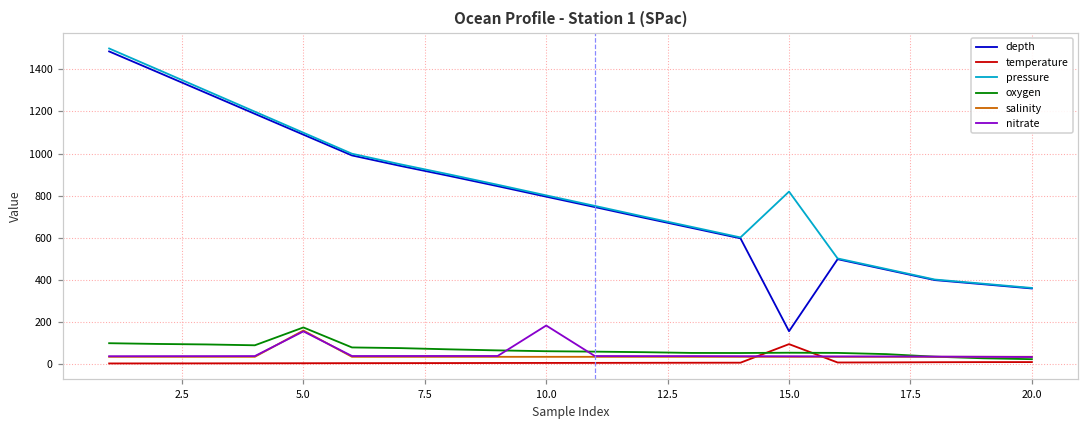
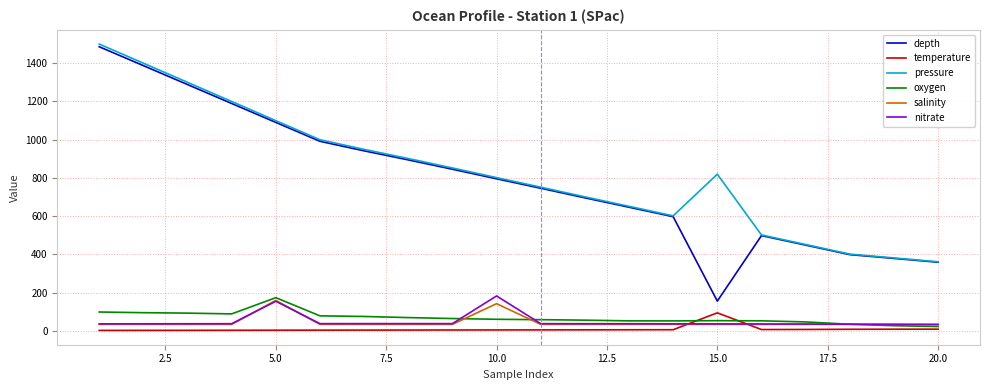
  {
    "depth": {
      "15.0": 160
    },
    "temperature": {
      "5.0": 0,
      "10.0": 10,
      "15.0": 90,
      "20.0": 10
    },
    "pressure": {
      "15.0": 820
    },
    "oxygen": {
      "5.0": 170,
      "10.0": 60,
      "15.0": 50
    },
    "salinity": {
-     "10.0": 30
+     "10.0": 140
    },
    "nitrate": {
      "10.0": 180
    }
  }
